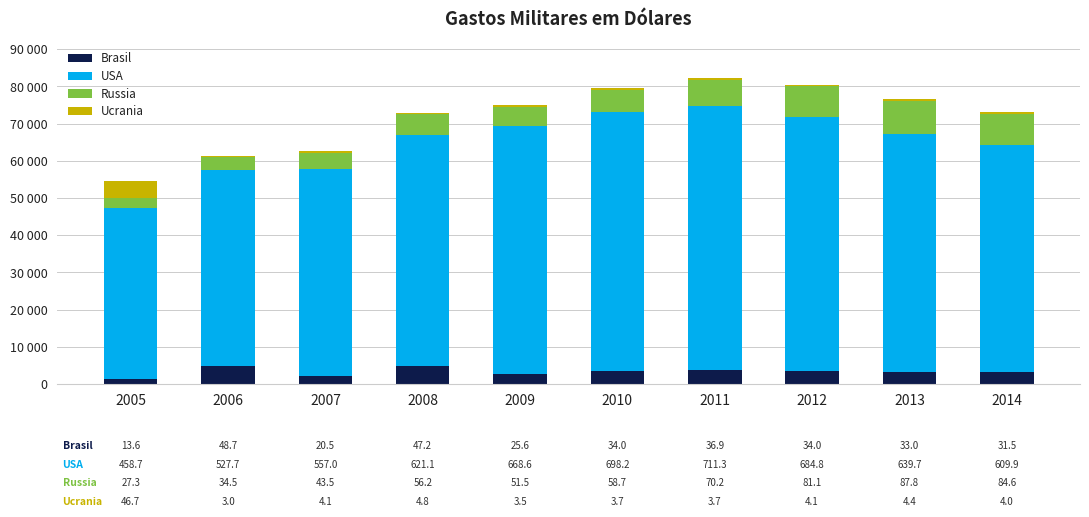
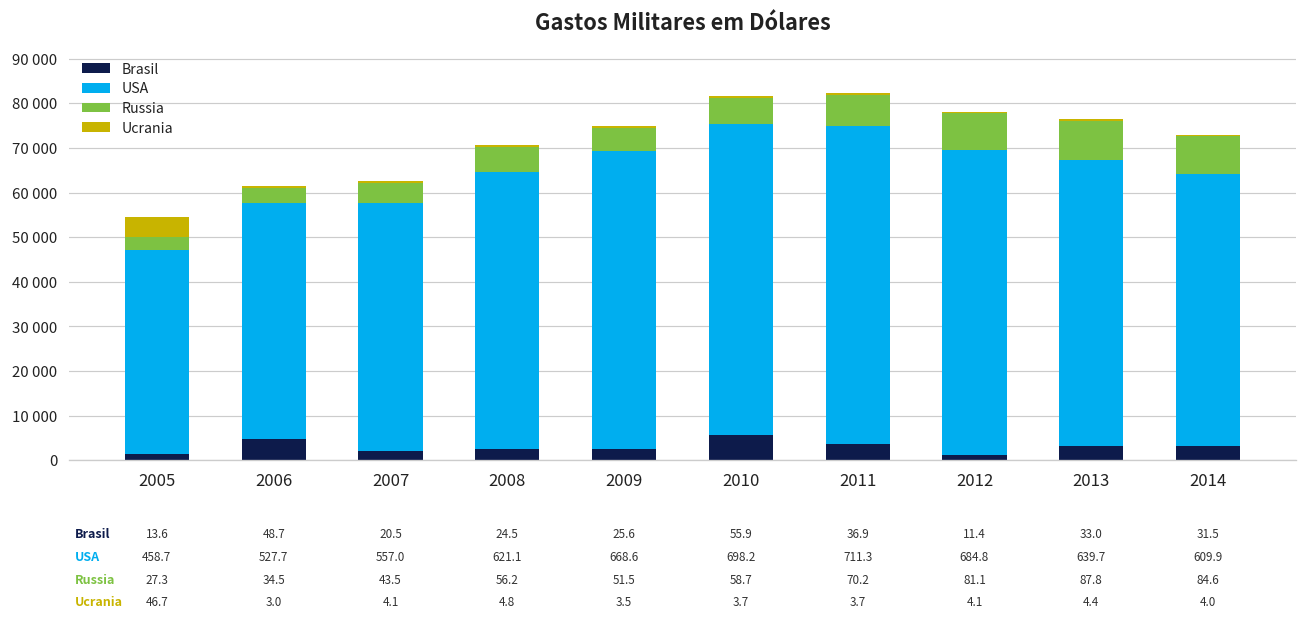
  {
    "Brasil": {
-     "2008": 47.2,
-     "2010": 34.0,
-     "2012": 34.0
+     "2008": 24.5,
+     "2010": 55.9,
+     "2012": 11.4
    },
    "USA": {
      "2005": 46000,
      "2006": 53000,
      "2007": 56000,
      "2008": 62000,
      "2009": 67000,
      "2010": 70000,
      "2011": 71000,
      "2012": 68000,
      "2013": 64000,
      "2014": 61000
    },
    "Russia": {
      "2005": 3000,
      "2006": 3000,
      "2007": 4000,
      "2008": 6000,
      "2009": 5000,
      "2010": 6000,
      "2011": 7000,
      "2012": 8000,
      "2013": 9000,
      "2014": 8000
    },
    "Ucrania": {
      "2005": 5000
    }
  }
